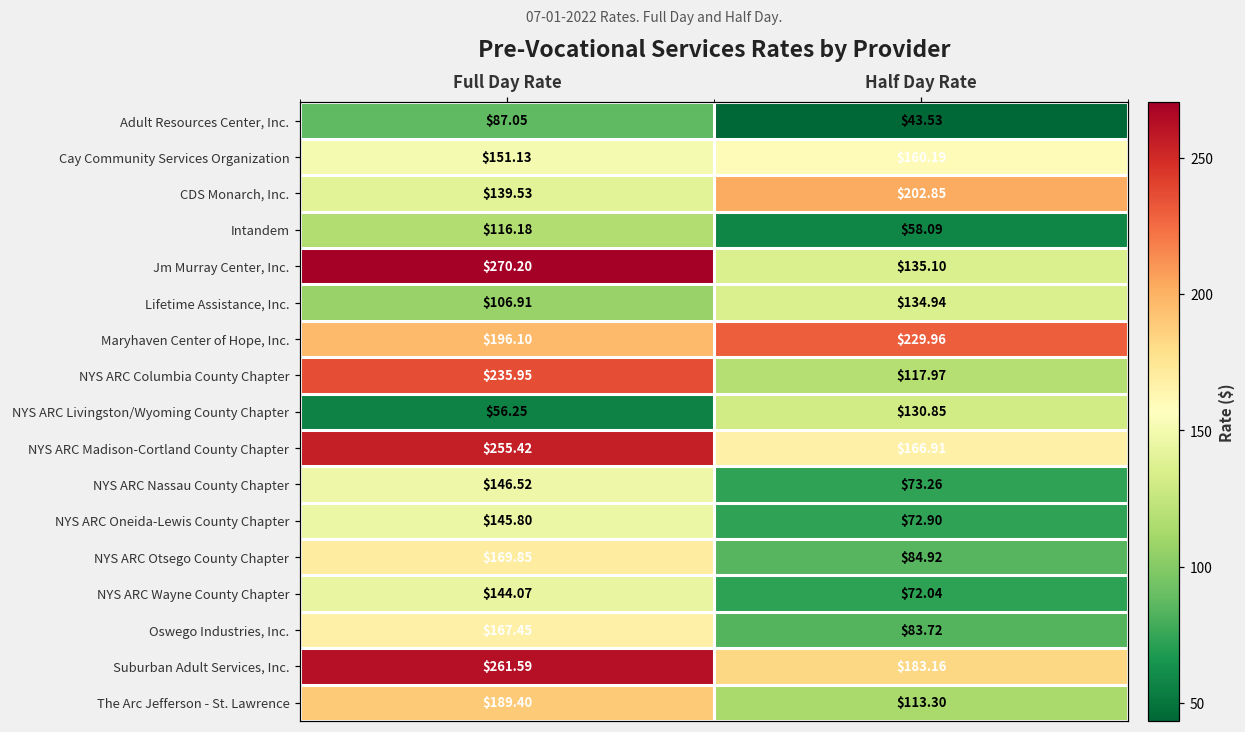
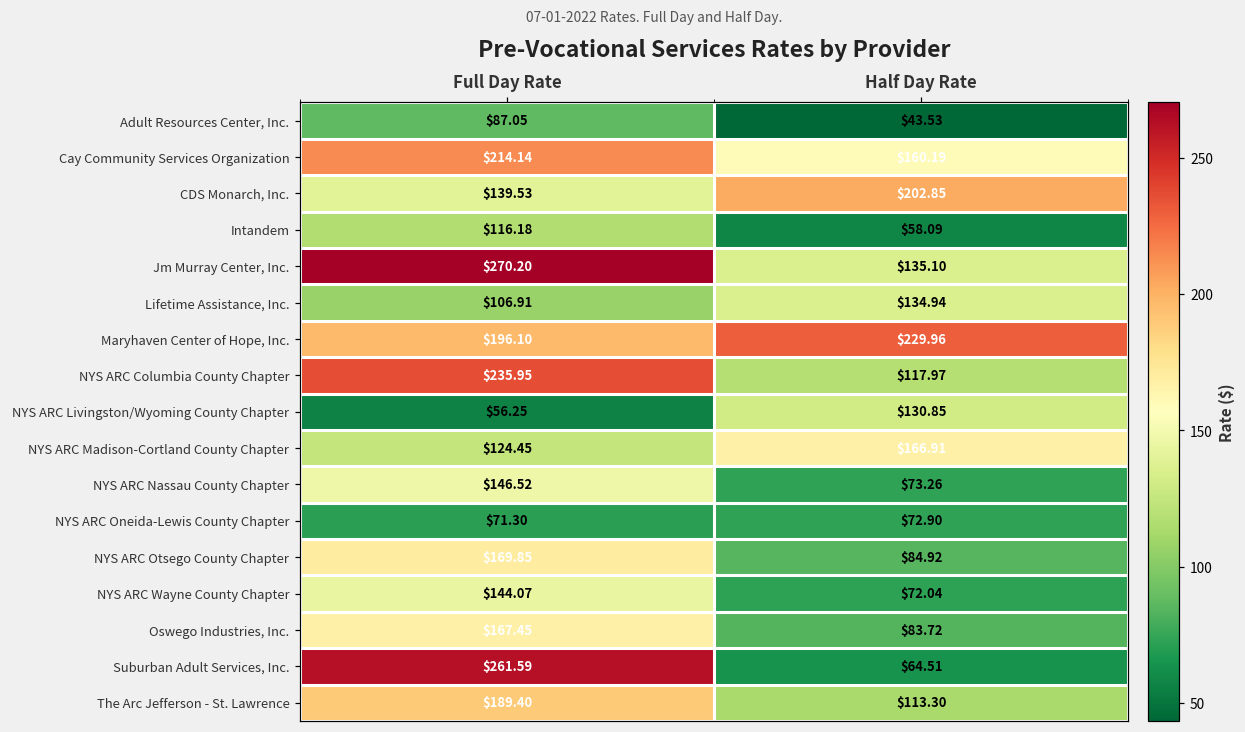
  {
    "Adult Resources Center, Inc.": {
      "Full Day Rate": "$87.05",
      "Half Day Rate": "$43.53"
    },
    "Cay Community Services Organization": {
-     "Full Day Rate": "$151.13",
+     "Full Day Rate": "$214.14",
      "Half Day Rate": "$160.19"
    },
    "CDS Monarch, Inc.": {
      "Full Day Rate": "$139.53",
      "Half Day Rate": "$202.85"
    },
    "Intandem": {
      "Full Day Rate": "$116.18",
      "Half Day Rate": "$58.09"
    },
    "Jm Murray Center, Inc.": {
      "Full Day Rate": "$270.20",
      "Half Day Rate": "$135.10"
    },
    "Lifetime Assistance, Inc.": {
      "Full Day Rate": "$106.91",
      "Half Day Rate": "$134.94"
    },
    "Maryhaven Center of Hope, Inc.": {
      "Full Day Rate": "$196.10",
      "Half Day Rate": "$229.96"
    },
    "NYS ARC Columbia County Chapter": {
      "Full Day Rate": "$235.95",
      "Half Day Rate": "$117.97"
    },
    "NYS ARC Livingston/Wyoming County Chapter": {
      "Full Day Rate": "$56.25",
      "Half Day Rate": "$130.85"
    },
    "NYS ARC Madison-Cortland County Chapter": {
-     "Full Day Rate": "$255.42",
+     "Full Day Rate": "$124.45",
      "Half Day Rate": "$166.91"
    },
    "NYS ARC Nassau County Chapter": {
      "Full Day Rate": "$146.52",
      "Half Day Rate": "$73.26"
    },
    "NYS ARC Oneida-Lewis County Chapter": {
-     "Full Day Rate": "$145.80",
+     "Full Day Rate": "$71.30",
      "Half Day Rate": "$72.90"
    },
    "NYS ARC Otsego County Chapter": {
      "Full Day Rate": "$169.85",
      "Half Day Rate": "$84.92"
    },
    "NYS ARC Wayne County Chapter": {
      "Full Day Rate": "$144.07",
      "Half Day Rate": "$72.04"
    },
    "Oswego Industries, Inc.": {
      "Full Day Rate": "$167.45",
      "Half Day Rate": "$83.72"
    },
    "Suburban Adult Services, Inc.": {
      "Full Day Rate": "$261.59",
-     "Half Day Rate": "$183.16"
+     "Half Day Rate": "$64.51"
    },
    "The Arc Jefferson - St. Lawrence": {
      "Full Day Rate": "$189.40",
      "Half Day Rate": "$113.30"
    }
  }
